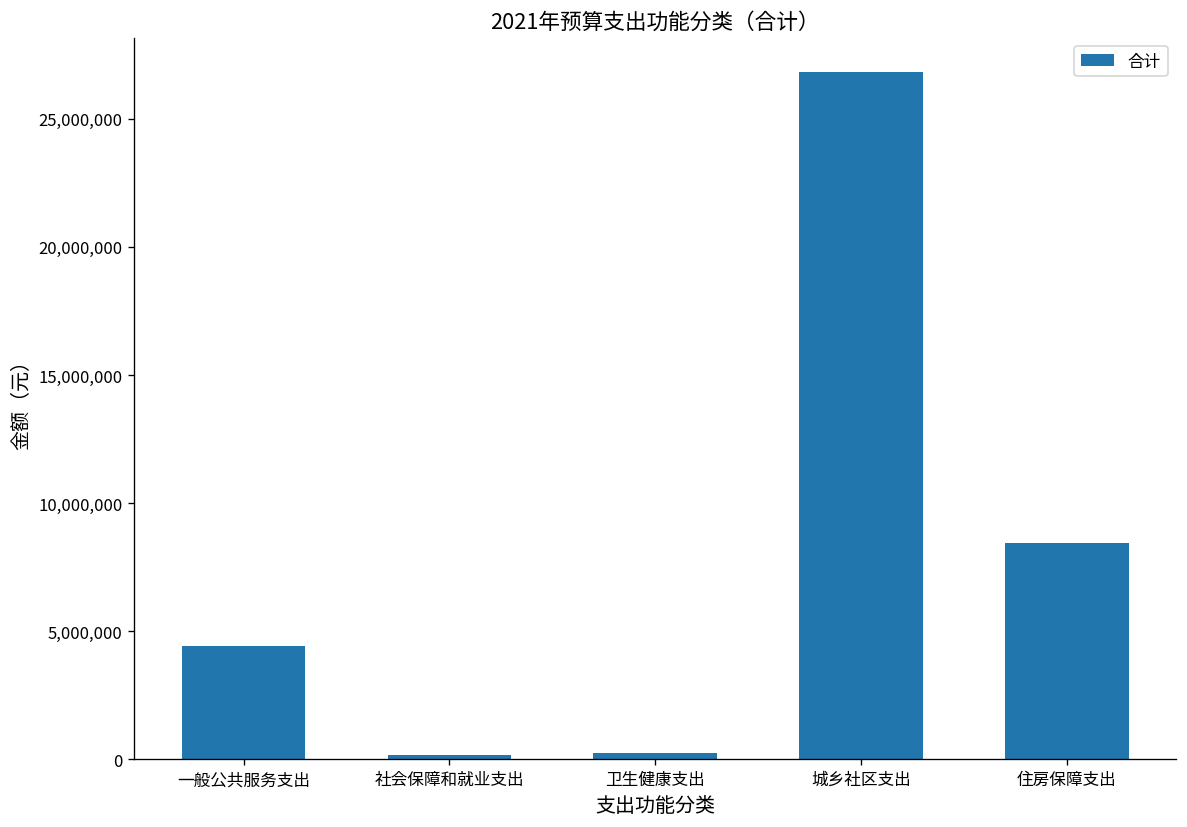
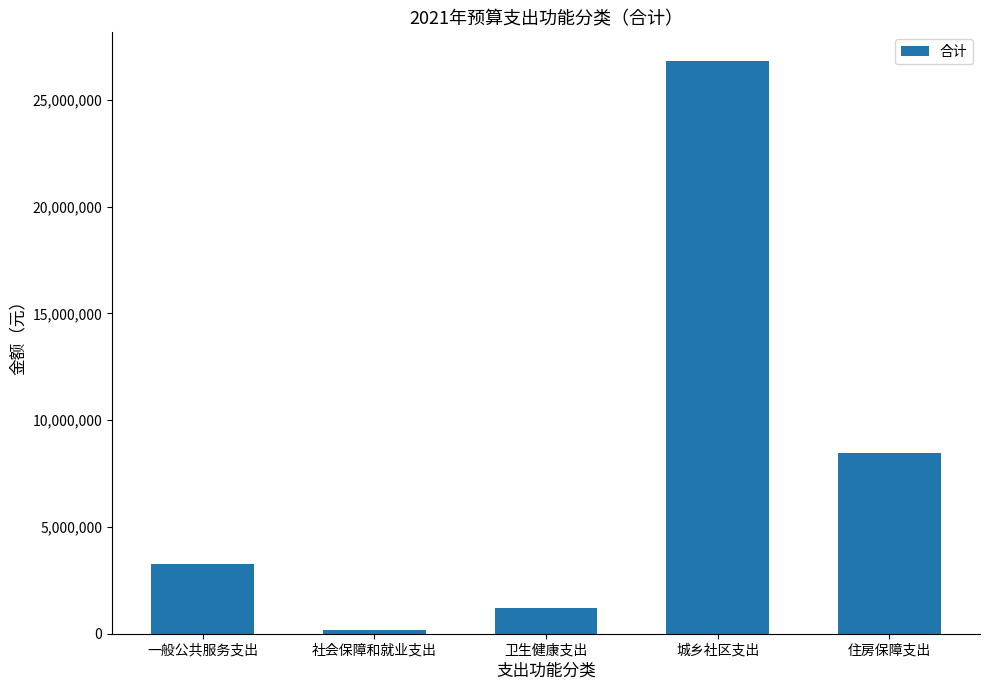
  {
-   "一般公共服务支出": "4,400,000",
+   "一般公共服务支出": "3,300,000",
    "社会保障和就业支出": "200,000",
-   "卫生健康支出": "300,000",
+   "卫生健康支出": "1,200,000",
    "城乡社区支出": "26,800,000",
    "住房保障支出": "8,500,000"
  }
